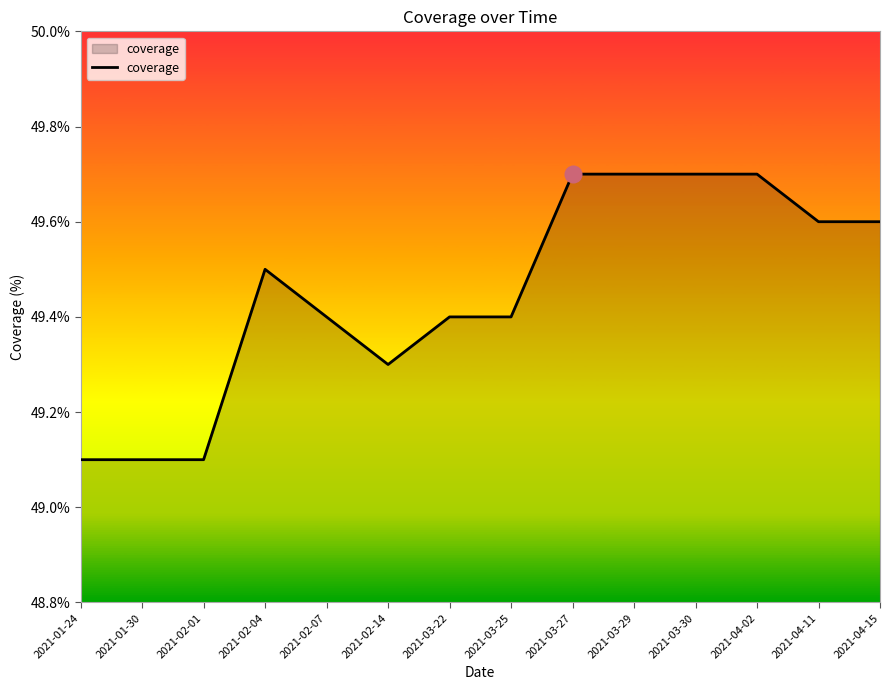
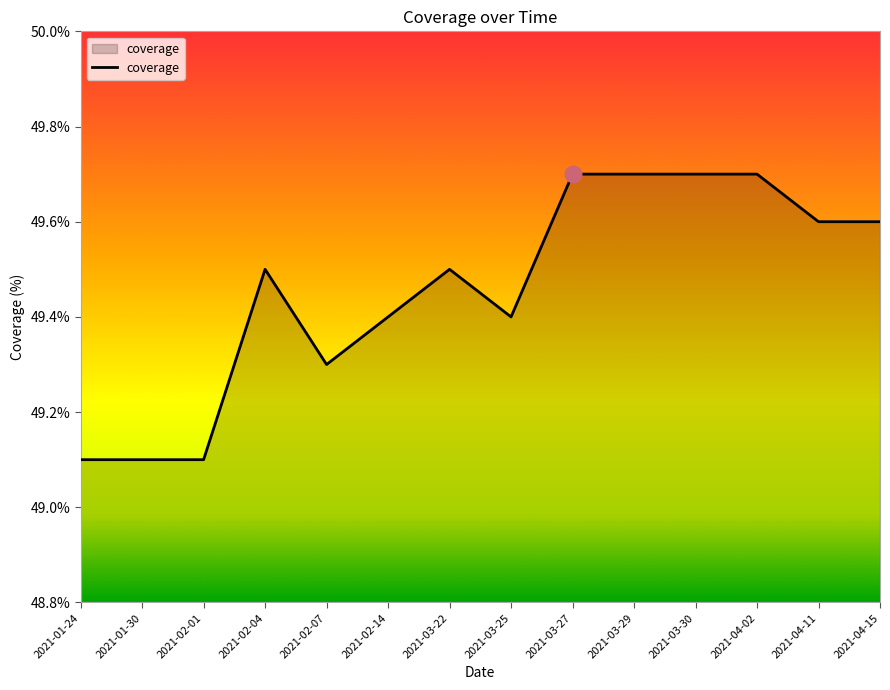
  {
    "coverage": {
      "2021-01-24": "49.1%",
      "2021-01-30": "49.1%",
      "2021-02-01": "49.1%",
      "2021-02-04": "49.5%",
-     "2021-02-07": "49.4%",
-     "2021-02-14": "49.3%",
-     "2021-03-22": "49.4%",
+     "2021-02-07": "49.3%",
+     "2021-02-14": "49.4%",
+     "2021-03-22": "49.5%",
      "2021-03-25": "49.4%",
      "2021-03-29": "49.7%",
      "2021-03-30": "49.7%",
      "2021-04-02": "49.7%",
      "2021-04-11": "49.6%",
      "2021-04-15": "49.6%"
    }
  }
